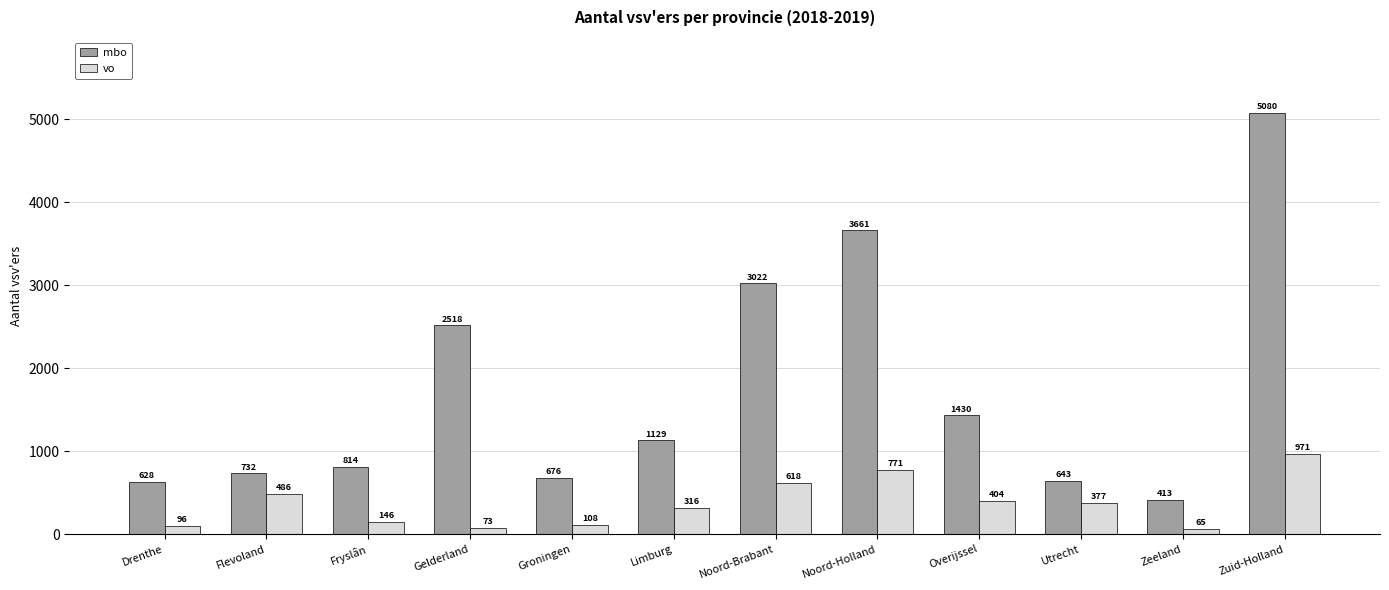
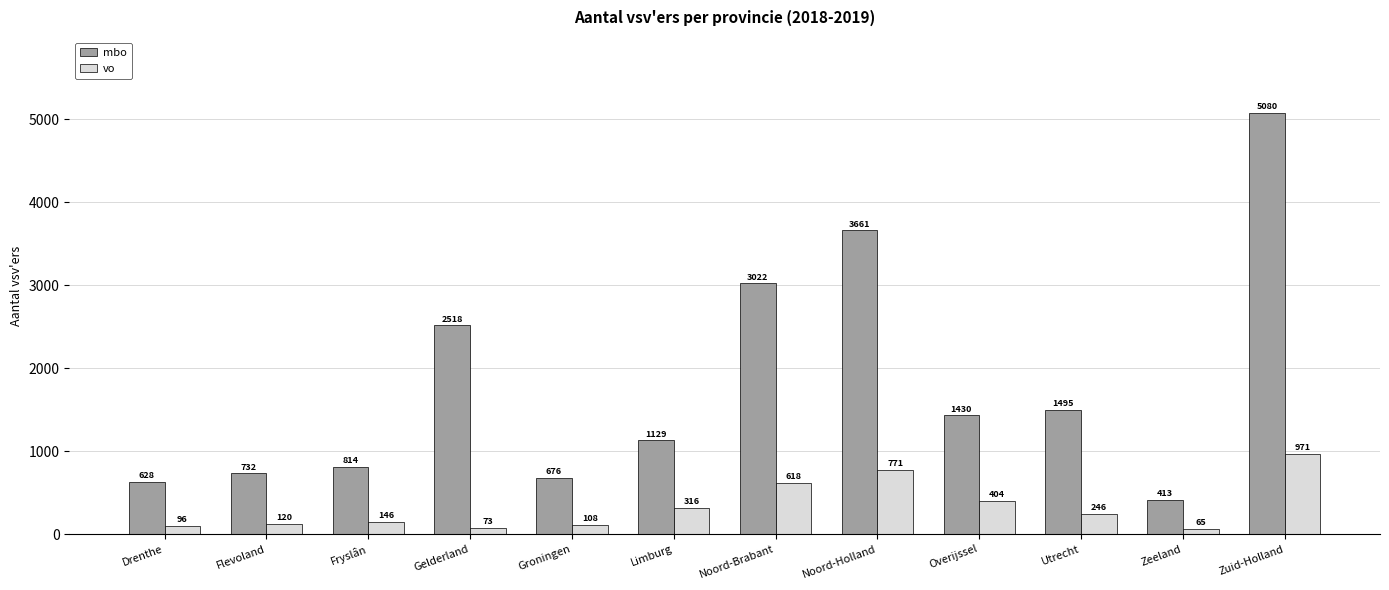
  {
    "mbo": {
      "Drenthe": 628,
      "Flevoland": 732,
      "Fryslân": 814,
      "Gelderland": 2518,
      "Groningen": 676,
      "Limburg": 1129,
      "Noord-Brabant": 3022,
      "Noord-Holland": 3661,
      "Overijssel": 1430,
-     "Utrecht": 643,
+     "Utrecht": 1495,
      "Zeeland": 413,
      "Zuid-Holland": 5080
    },
    "vo": {
      "Drenthe": 96,
-     "Flevoland": 486,
+     "Flevoland": 120,
      "Fryslân": 146,
      "Gelderland": 73,
      "Groningen": 108,
      "Limburg": 316,
      "Noord-Brabant": 618,
      "Noord-Holland": 771,
      "Overijssel": 404,
-     "Utrecht": 377,
+     "Utrecht": 246,
      "Zeeland": 65,
      "Zuid-Holland": 971
    }
  }
